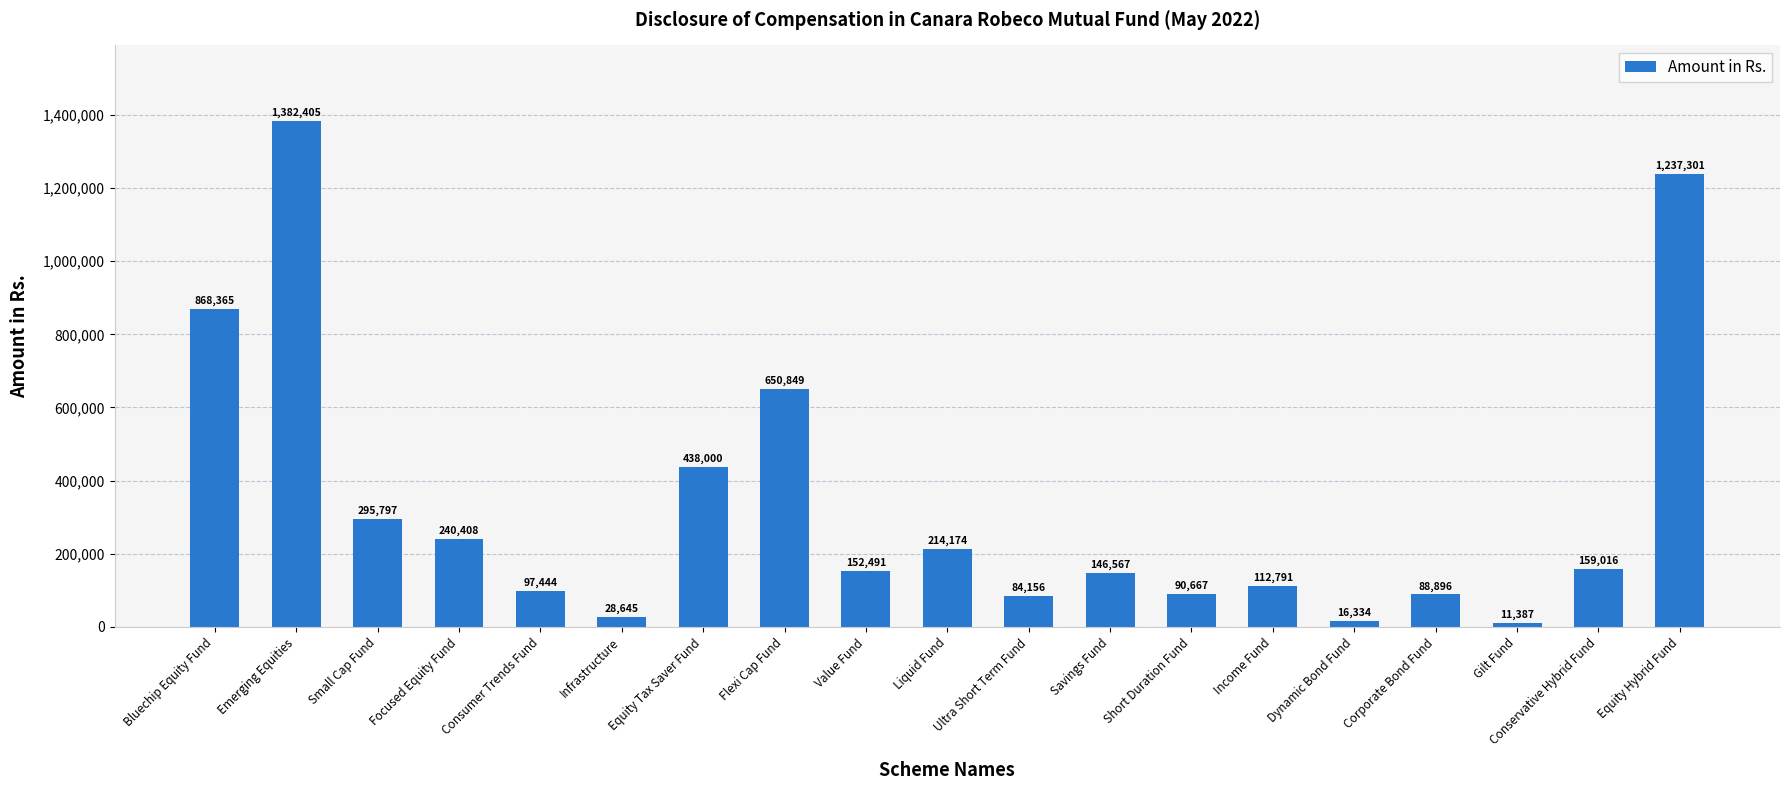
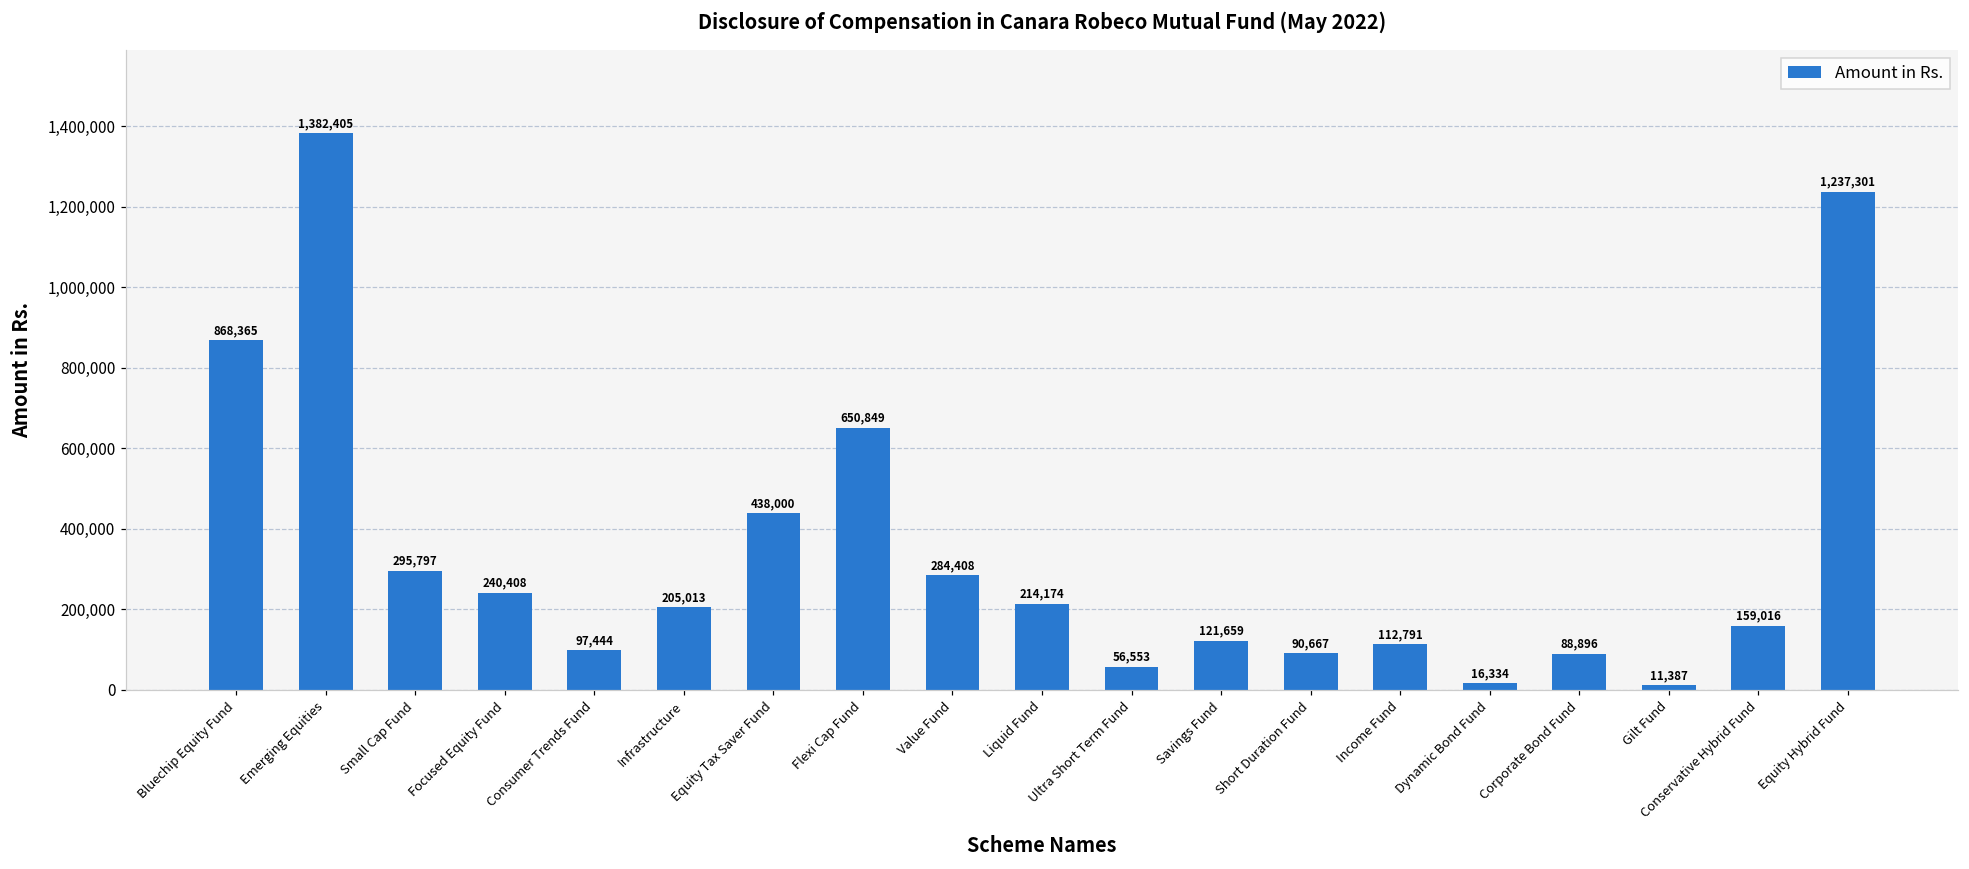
  {
    "Bluechip Equity Fund": "868,365",
    "Emerging Equities": "1,382,405",
    "Small Cap Fund": "295,797",
    "Focused Equity Fund": "240,408",
    "Consumer Trends Fund": "97,444",
-   "Infrastructure": "28,645",
+   "Infrastructure": "205,013",
    "Equity Tax Saver Fund": "438,000",
    "Flexi Cap Fund": "650,849",
-   "Value Fund": "152,491",
+   "Value Fund": "284,408",
    "Liquid Fund": "214,174",
-   "Ultra Short Term Fund": "84,156",
-   "Savings Fund": "146,567",
+   "Ultra Short Term Fund": "56,553",
+   "Savings Fund": "121,659",
    "Short Duration Fund": "90,667",
    "Income Fund": "112,791",
    "Dynamic Bond Fund": "16,334",
    "Corporate Bond Fund": "88,896",
    "Gilt Fund": "11,387",
    "Conservative Hybrid Fund": "159,016",
    "Equity Hybrid Fund": "1,237,301"
  }
